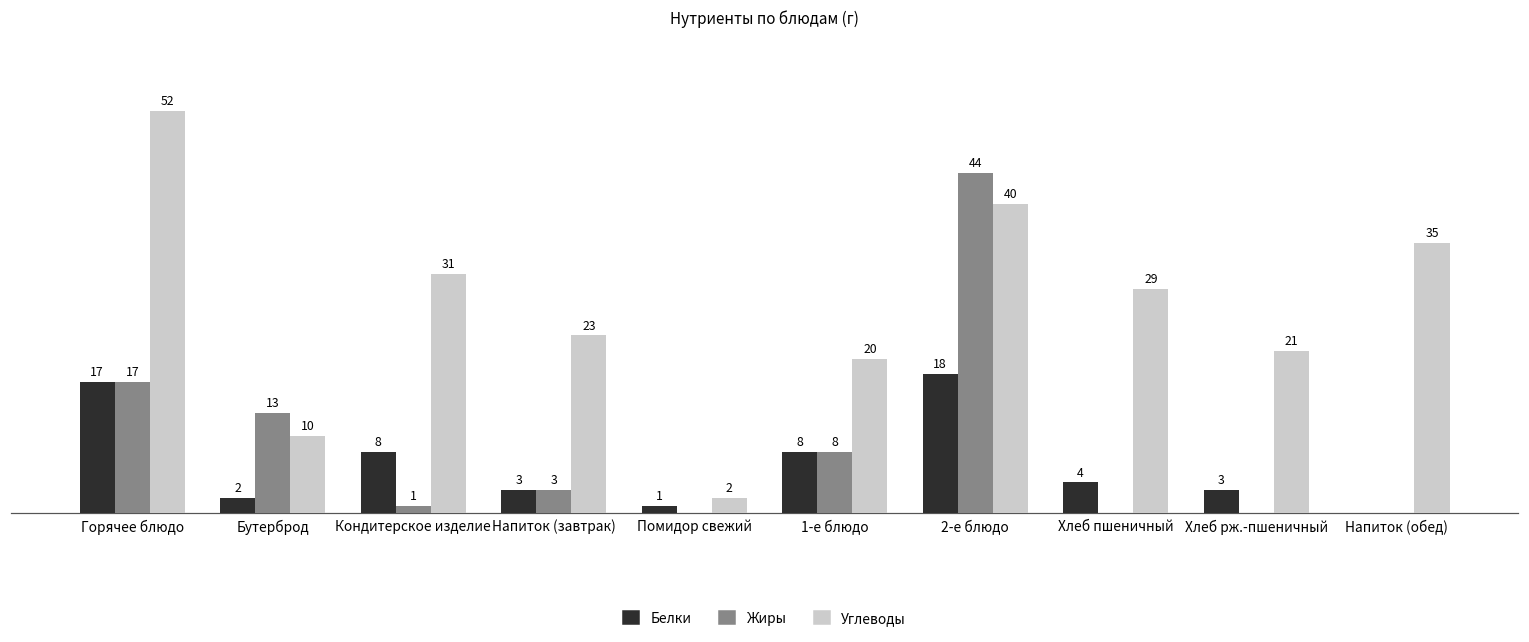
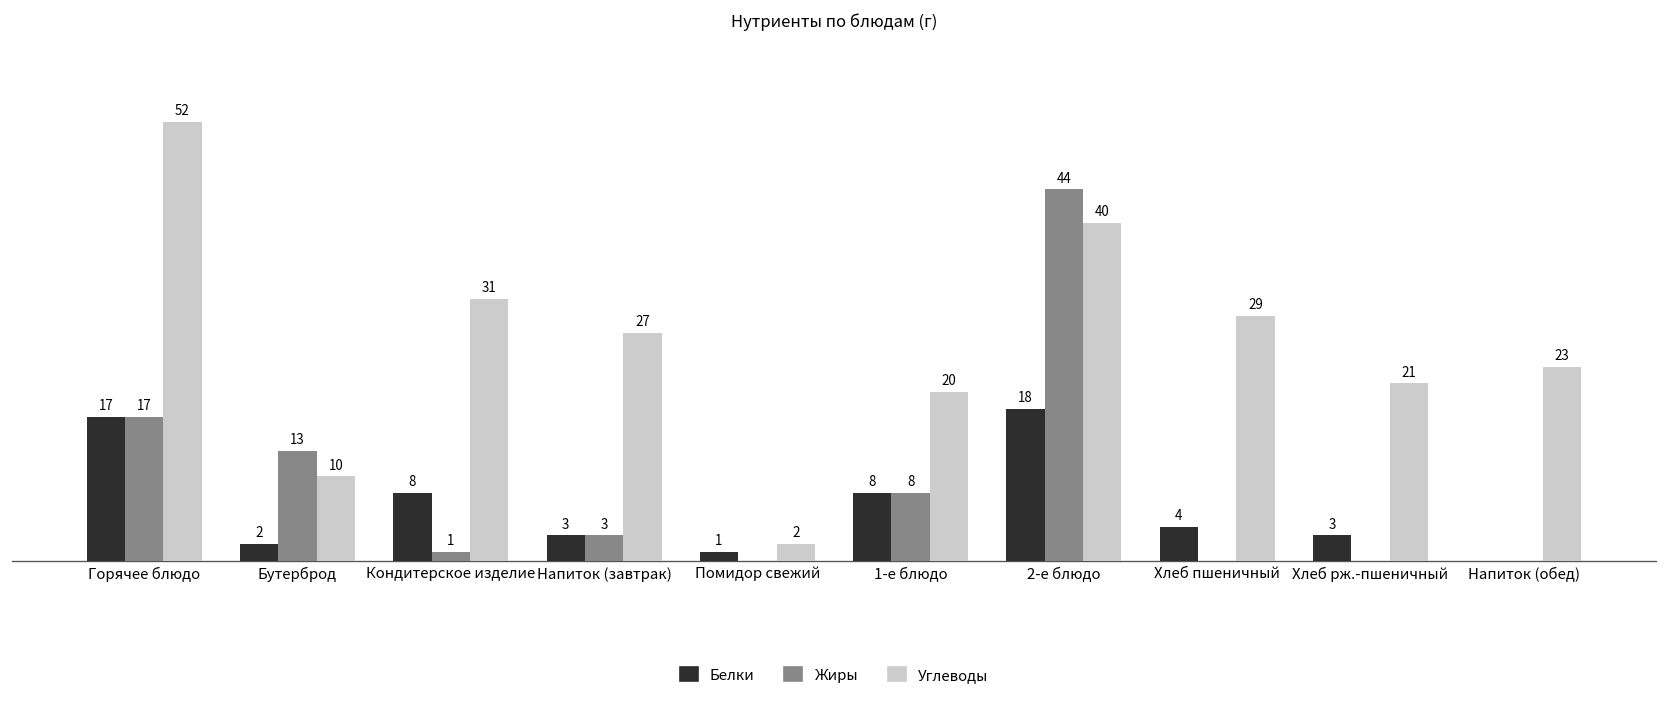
  {
    "Белки": {
      "Горячее блюдо": 17,
      "Бутерброд": 2,
      "Кондитерское изделие": 8,
      "Напиток (завтрак)": 3,
      "Помидор свежий": 1,
      "1-е блюдо": 8,
      "2-е блюдо": 18,
      "Хлеб пшеничный": 4,
      "Хлеб рж.-пшеничный": 3
    },
    "Жиры": {
      "Горячее блюдо": 17,
      "Бутерброд": 13,
      "Кондитерское изделие": 1,
      "Напиток (завтрак)": 3,
      "1-е блюдо": 8,
      "2-е блюдо": 44
    },
    "Углеводы": {
      "Горячее блюдо": 52,
      "Бутерброд": 10,
      "Кондитерское изделие": 31,
-     "Напиток (завтрак)": 23,
+     "Напиток (завтрак)": 27,
      "Помидор свежий": 2,
      "1-е блюдо": 20,
      "2-е блюдо": 40,
      "Хлеб пшеничный": 29,
      "Хлеб рж.-пшеничный": 21,
-     "Напиток (обед)": 35
+     "Напиток (обед)": 23
    }
  }
